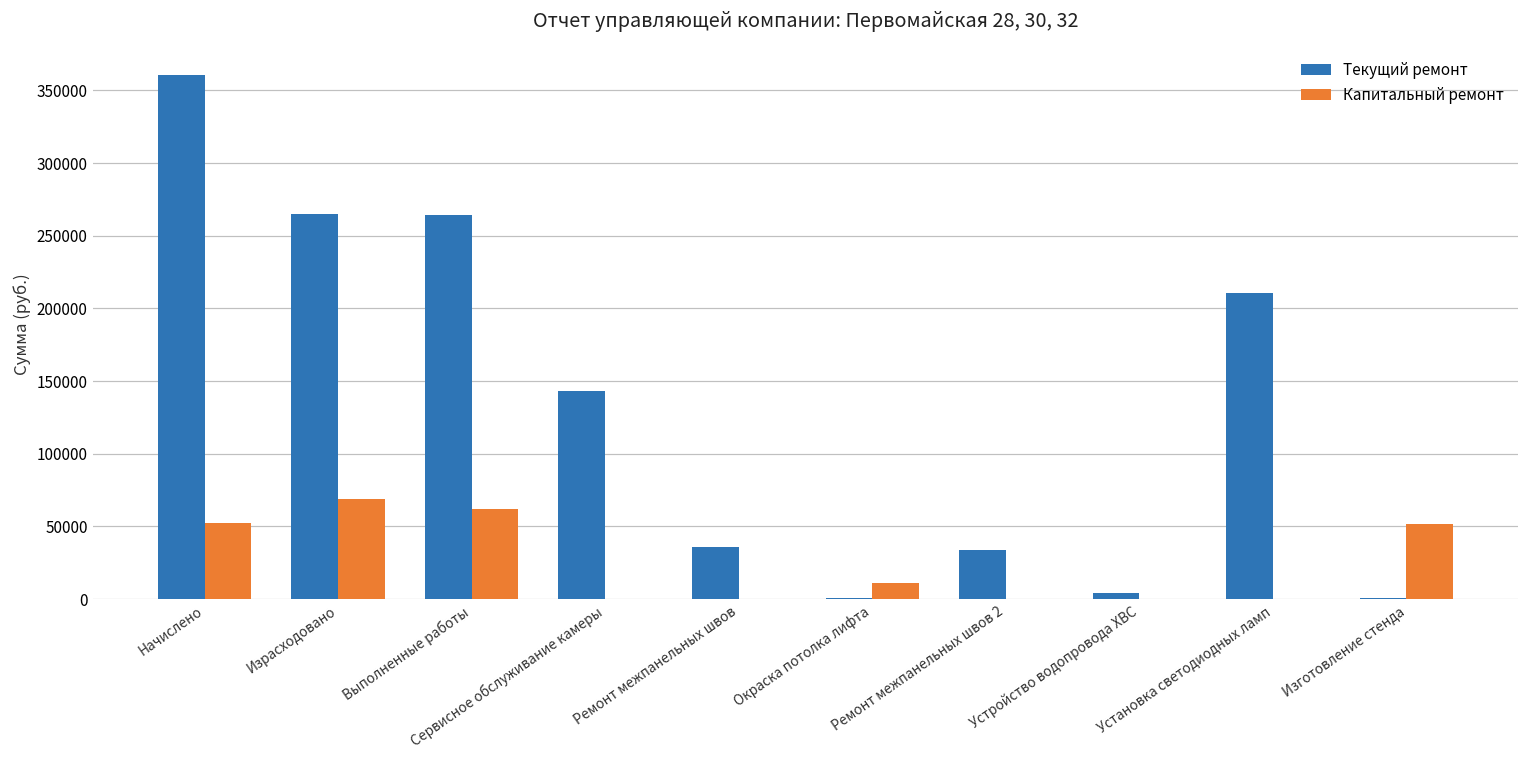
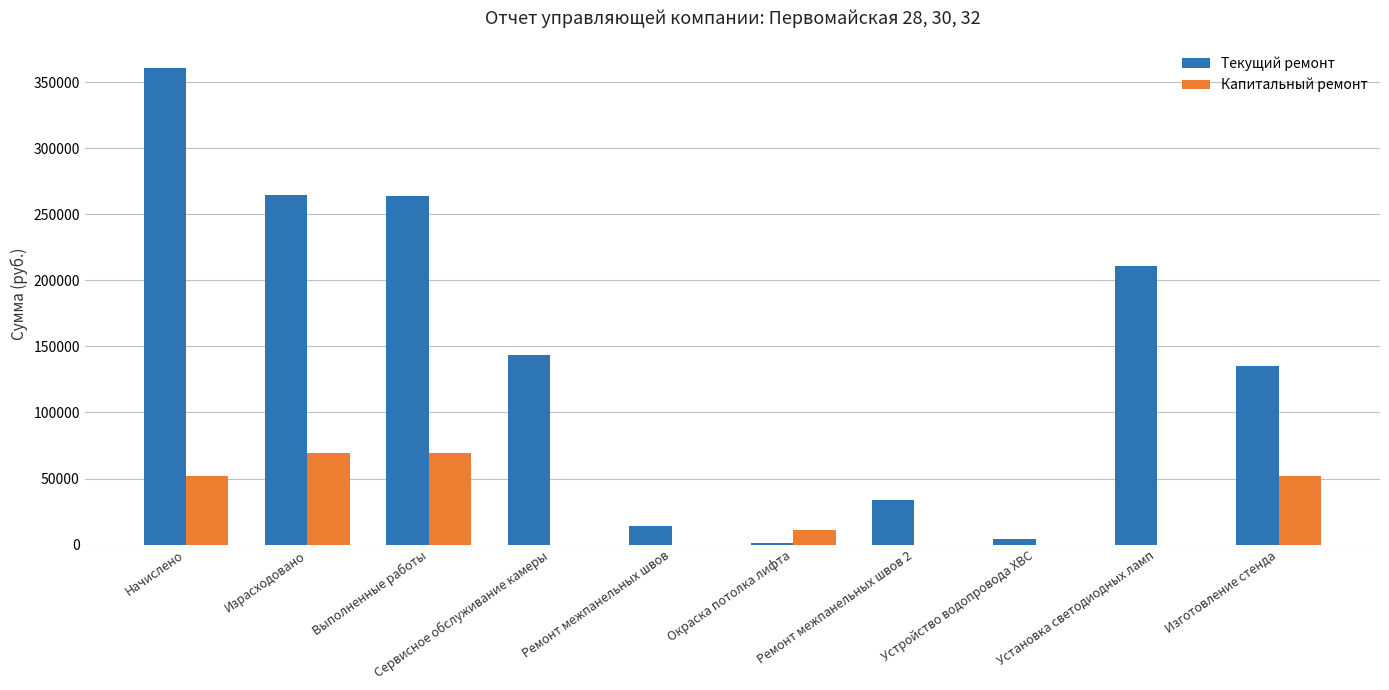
  {
    "Текущий ремонт": {
      "Начислено": 361000,
      "Израсходовано": 265000,
      "Выполненные работы": 264000,
      "Сервисное обслуживание камеры": 143000,
-     "Ремонт межпанельных швов": 36000,
+     "Ремонт межпанельных швов": 14000,
      "Ремонт межпанельных швов 2": 34000,
      "Устройство водопровода ХВС": 4000,
      "Установка светодиодных ламп": 211000,
-     "Изготовление стенда": 1000
+     "Изготовление стенда": 135000
    },
    "Капитальный ремонт": {
      "Начислено": 52000,
      "Израсходовано": 69000,
-     "Выполненные работы": 62000,
+     "Выполненные работы": 69000,
      "Сервисное обслуживание камеры": 0,
      "Ремонт межпанельных швов": 0,
      "Окраска потолка лифта": 11000,
      "Ремонт межпанельных швов 2": 0,
      "Устройство водопровода ХВС": 0,
      "Установка светодиодных ламп": 0,
      "Изготовление стенда": 52000
    }
  }
